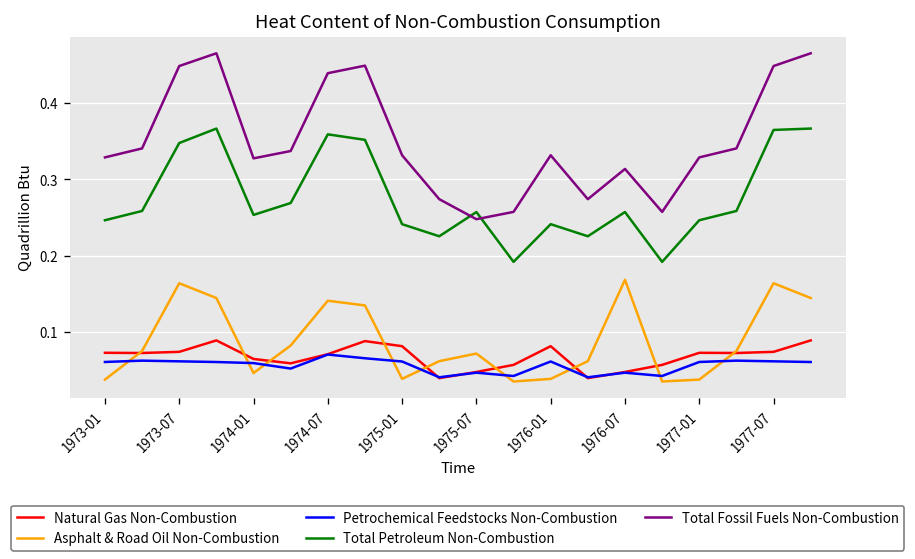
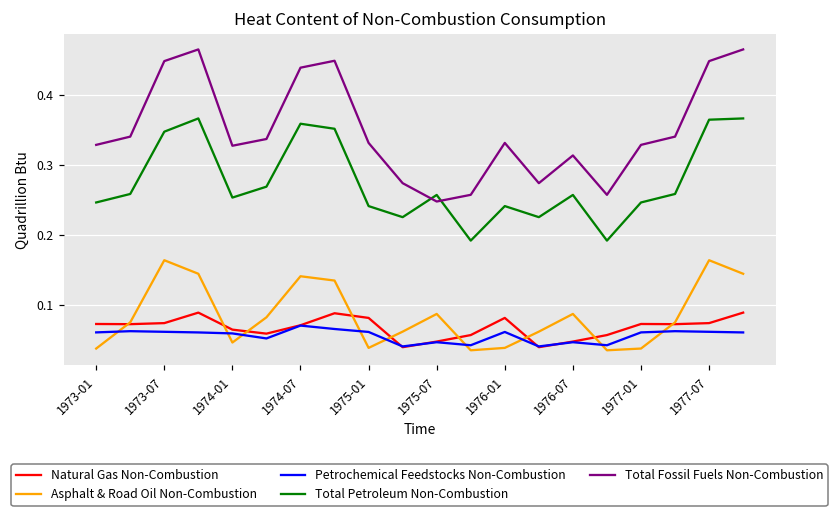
  {
    "Natural Gas Non-Combustion": {
      "1973-01": 0.07,
      "1973-07": 0.07,
      "1974-01": 0.06,
      "1975-01": 0.08,
      "1976-01": 0.08,
      "1977-01": 0.07,
      "1977-07": 0.07
    },
    "Asphalt & Road Oil Non-Combustion": {
      "1973-01": 0.04,
      "1973-07": 0.16,
      "1974-01": 0.05,
      "1974-07": 0.14,
      "1975-01": 0.04,
-     "1975-07": 0.07,
+     "1975-07": 0.09,
      "1976-01": 0.04,
-     "1976-07": 0.17,
+     "1976-07": 0.09,
      "1977-01": 0.04,
      "1977-07": 0.16
    },
    "Petrochemical Feedstocks Non-Combustion": {
      "1973-01": 0.06,
      "1973-07": 0.06,
      "1974-01": 0.06,
      "1975-01": 0.06,
      "1976-01": 0.06,
      "1977-01": 0.06,
      "1977-07": 0.06
    },
    "Total Petroleum Non-Combustion": {
      "1973-01": 0.25,
      "1973-07": 0.35,
      "1974-01": 0.25,
      "1974-07": 0.36,
      "1975-01": 0.24,
      "1975-07": 0.26,
      "1976-01": 0.24,
      "1976-07": 0.26,
      "1977-01": 0.25,
      "1977-07": 0.36
    },
    "Total Fossil Fuels Non-Combustion": {
      "1973-01": 0.33,
      "1973-07": 0.45,
      "1974-01": 0.33,
      "1974-07": 0.44,
      "1975-01": 0.33,
      "1975-07": 0.25,
      "1976-01": 0.33,
      "1976-07": 0.31,
      "1977-01": 0.33,
      "1977-07": 0.45
    }
  }
